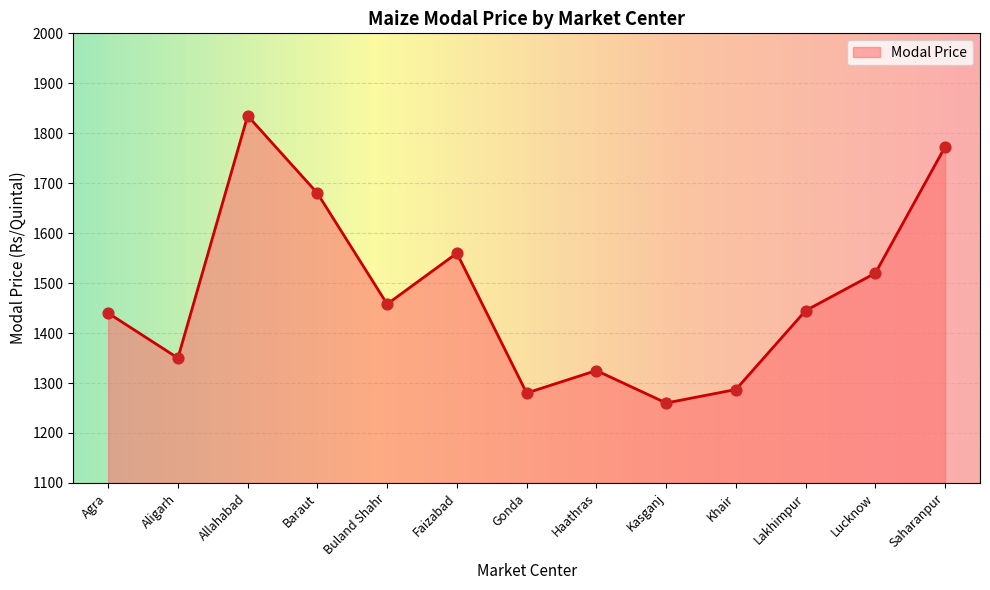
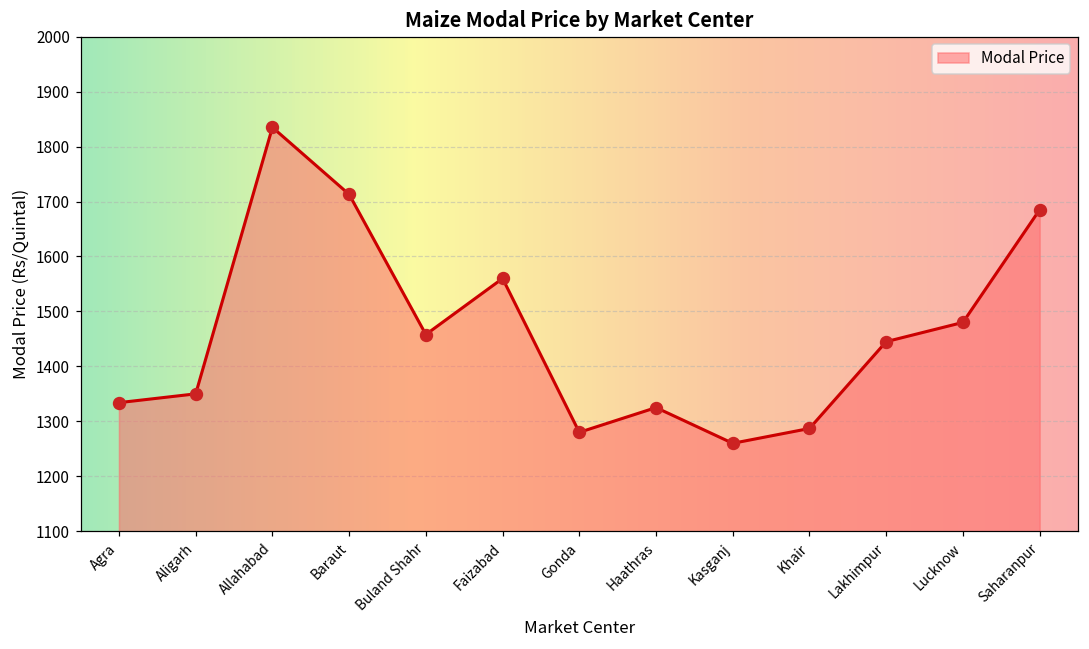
  {
-   "Agra": 1440,
+   "Agra": 1330,
    "Aligarh": 1350,
    "Allahabad": 1840,
-   "Baraut": 1680,
+   "Baraut": 1710,
    "Buland Shahr": 1460,
    "Faizabad": 1560,
    "Gonda": 1280,
    "Haathras": 1330,
    "Kasganj": 1260,
    "Khair": 1290,
    "Lakhimpur": 1450,
-   "Lucknow": 1520,
-   "Saharanpur": 1770
+   "Lucknow": 1480,
+   "Saharanpur": 1690
  }
